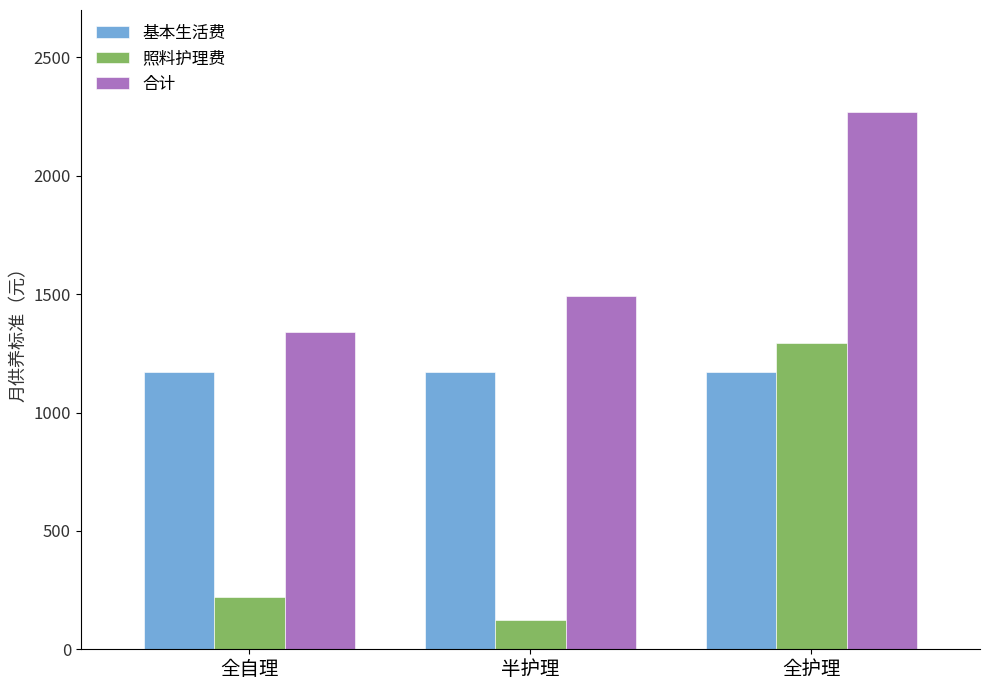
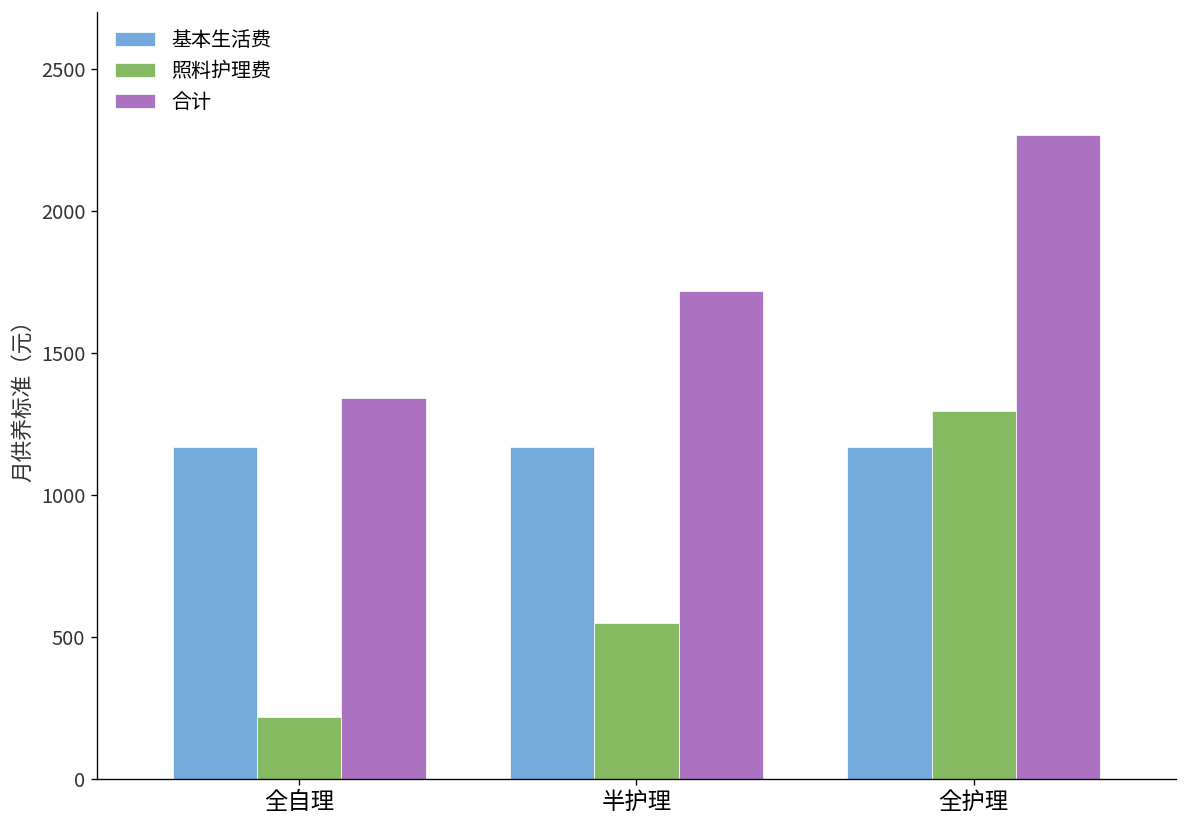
  {
    "基本生活费": {
      "全自理": 1170,
      "半护理": 1170,
      "全护理": 1170
    },
    "照料护理费": {
      "全自理": 220,
-     "半护理": 130,
+     "半护理": 550,
      "全护理": 1290
    },
    "合计": {
      "全自理": 1340,
-     "半护理": 1490,
+     "半护理": 1720,
      "全护理": 2270
    }
  }
